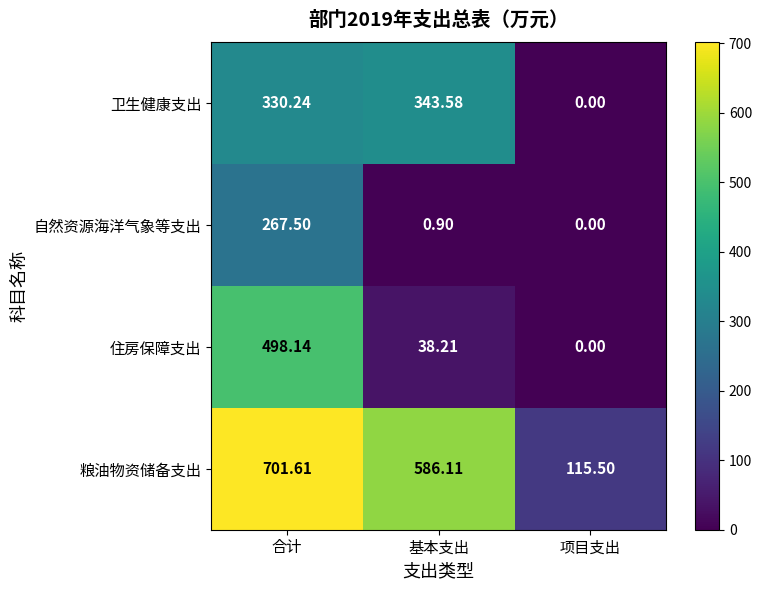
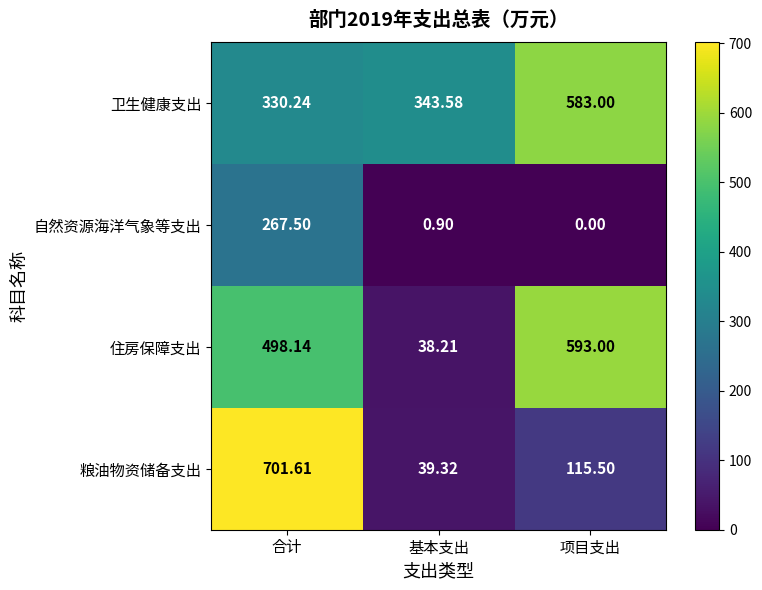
  {
    "卫生健康支出": {
      "合计": 330.24,
      "基本支出": 343.58,
-     "项目支出": 0.00
+     "项目支出": 583.00
    },
    "自然资源海洋气象等支出": {
      "合计": 267.50,
      "基本支出": 0.90,
      "项目支出": 0.00
    },
    "住房保障支出": {
      "合计": 498.14,
      "基本支出": 38.21,
-     "项目支出": 0.00
+     "项目支出": 593.00
    },
    "粮油物资储备支出": {
      "合计": 701.61,
-     "基本支出": 586.11,
+     "基本支出": 39.32,
      "项目支出": 115.50
    }
  }
